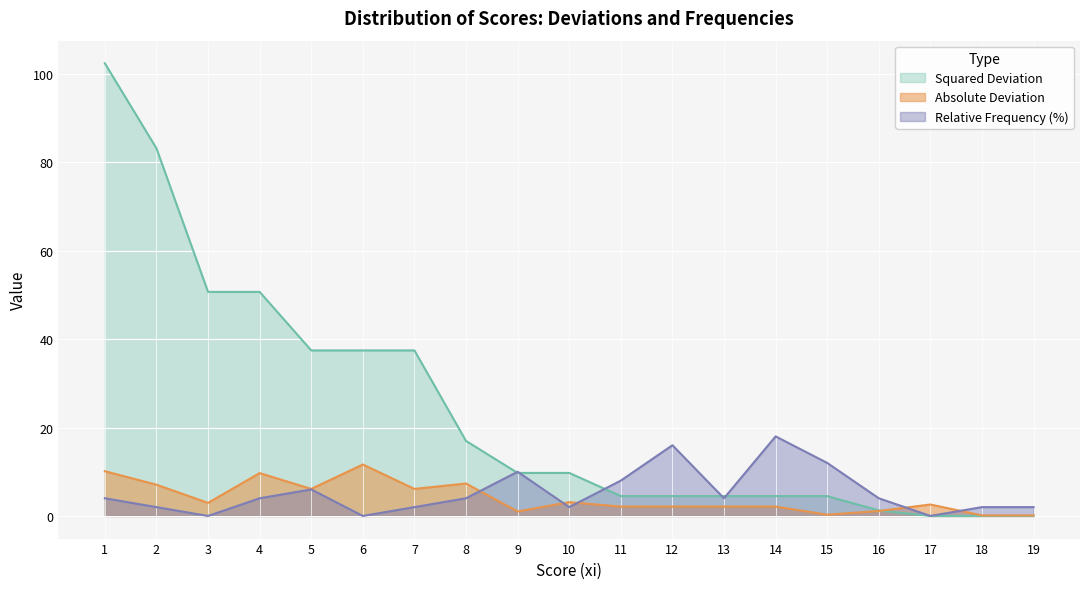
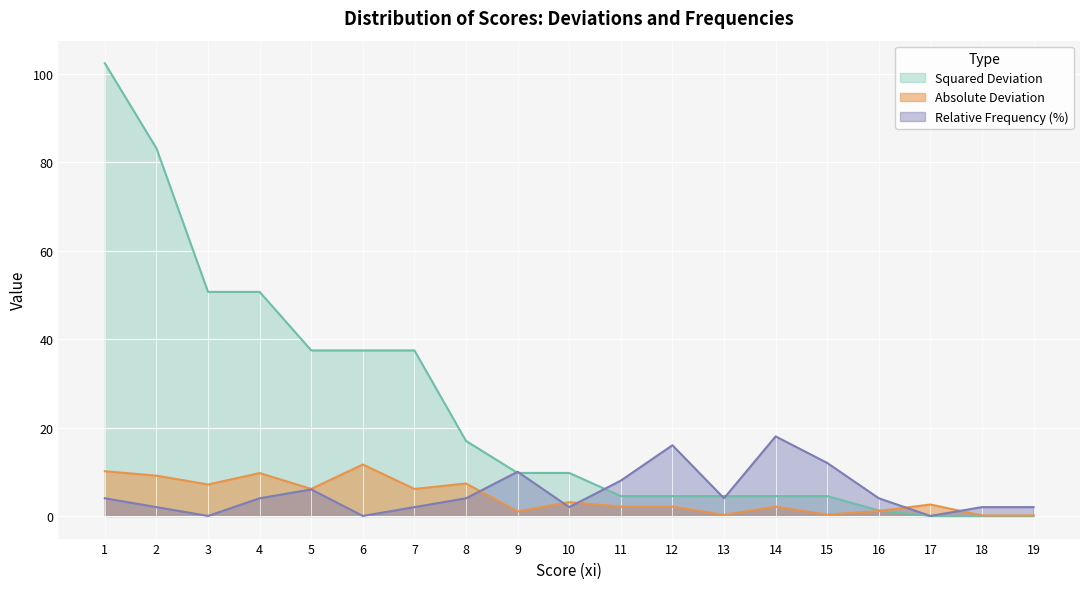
  {
    "Absolute Deviation": {
      "1": 10,
-     "2": 7,
-     "3": 3,
+     "2": 9,
+     "3": 7,
      "4": 10,
      "6": 12,
      "7": 6,
      "8": 7,
      "9": 1,
      "10": 3,
      "11": 2,
      "12": 2,
-     "13": 2,
+     "13": 0,
      "14": 2,
      "15": 0,
      "17": 3
    }
  }
